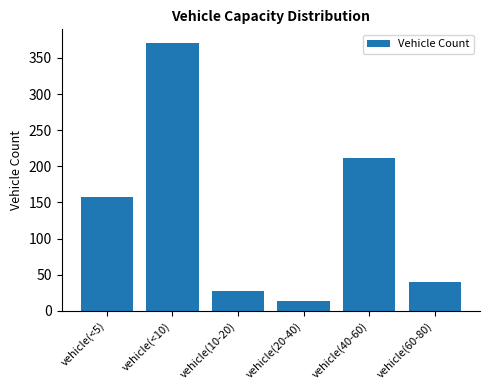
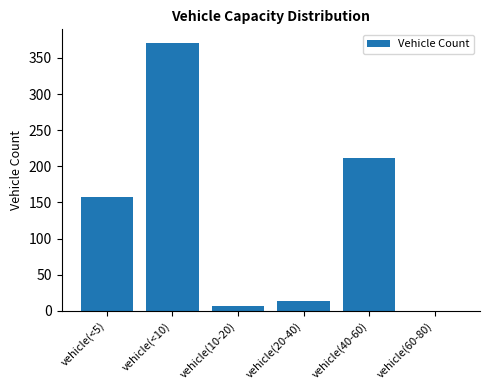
  {
    "vehicle(<5)": 160,
    "vehicle(<10)": 370,
-   "vehicle(10-20)": 30,
+   "vehicle(10-20)": 10,
    "vehicle(20-40)": 10,
    "vehicle(40-60)": 210,
-   "vehicle(60-80)": 40
+   "vehicle(60-80)": 0
  }
